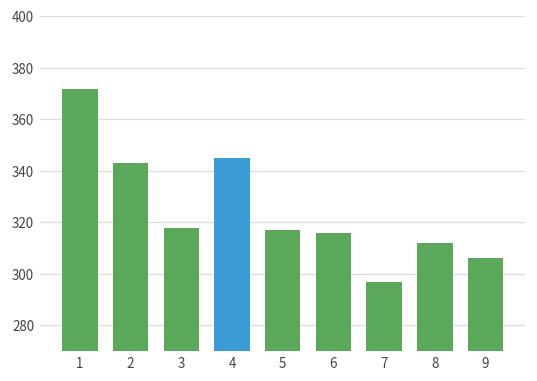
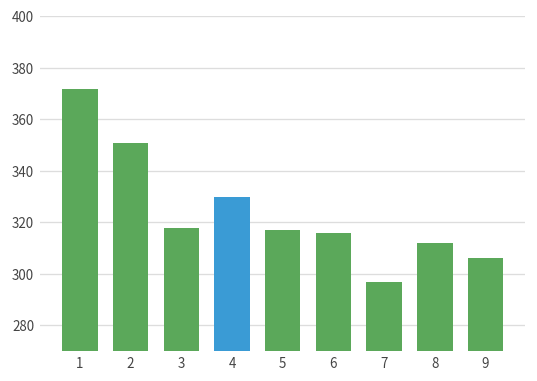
  {
    "1": 372,
-   "2": 343,
+   "2": 351,
    "3": 318,
-   "4": 345,
+   "4": 330,
    "5": 317,
    "6": 316,
    "7": 297,
    "8": 312,
    "9": 306
  }
